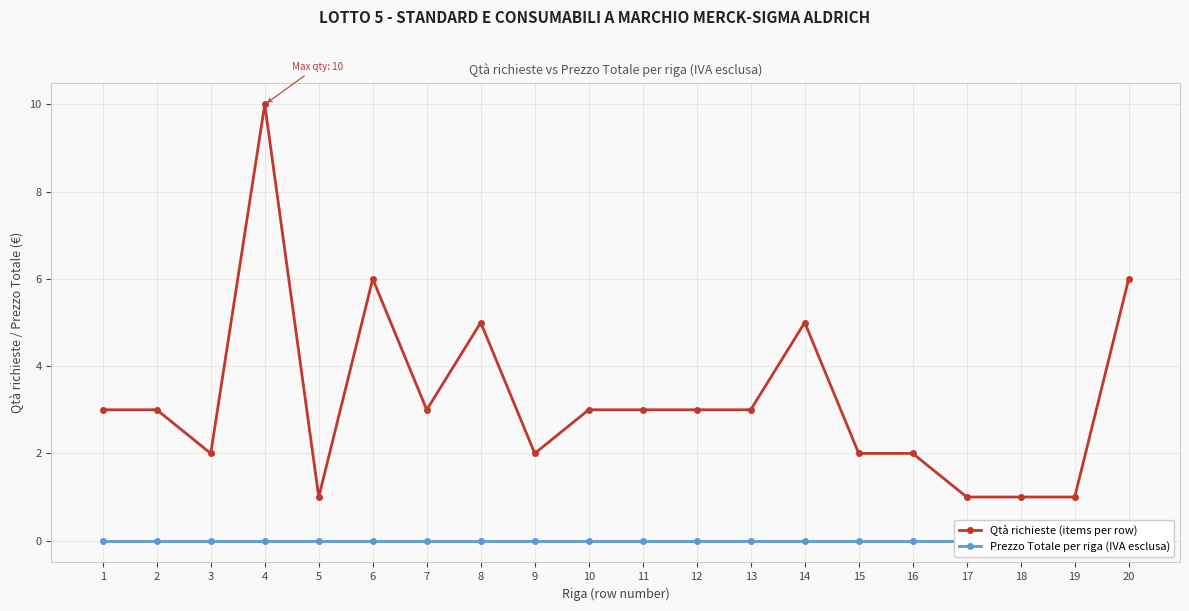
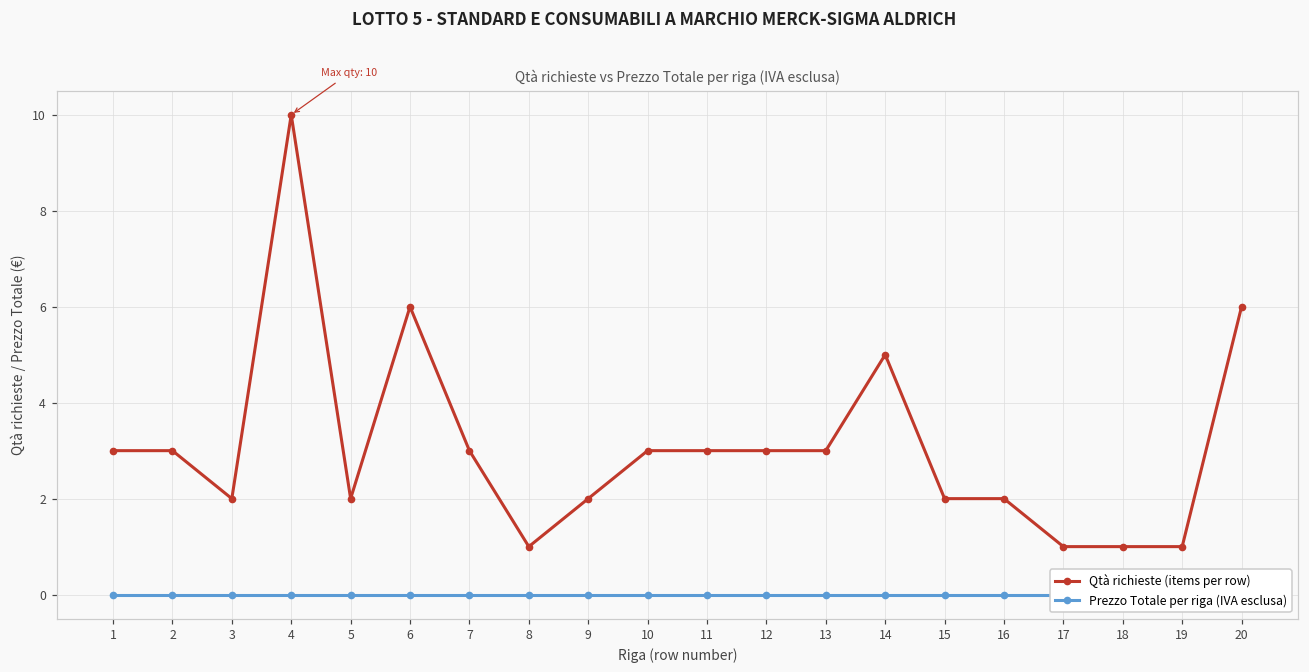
  {
    "Qtà richieste (items per row)": {
      "1": 3,
      "2": 3,
      "3": 2,
-     "5": 1,
+     "5": 2,
      "6": 6,
      "7": 3,
-     "8": 5,
+     "8": 1,
      "9": 2,
      "10": 3,
      "11": 3,
      "12": 3,
      "13": 3,
      "14": 5,
      "15": 2,
      "16": 2,
      "17": 1,
      "18": 1,
      "19": 1,
      "20": 6
    },
    "Prezzo Totale per riga (IVA esclusa)": {
      "1": 0,
      "2": 0,
      "3": 0,
      "4": 0,
      "5": 0,
      "6": 0,
      "7": 0,
      "8": 0,
      "9": 0,
      "10": 0,
      "11": 0,
      "12": 0,
      "13": 0,
      "14": 0,
      "15": 0,
      "16": 0
    }
  }
